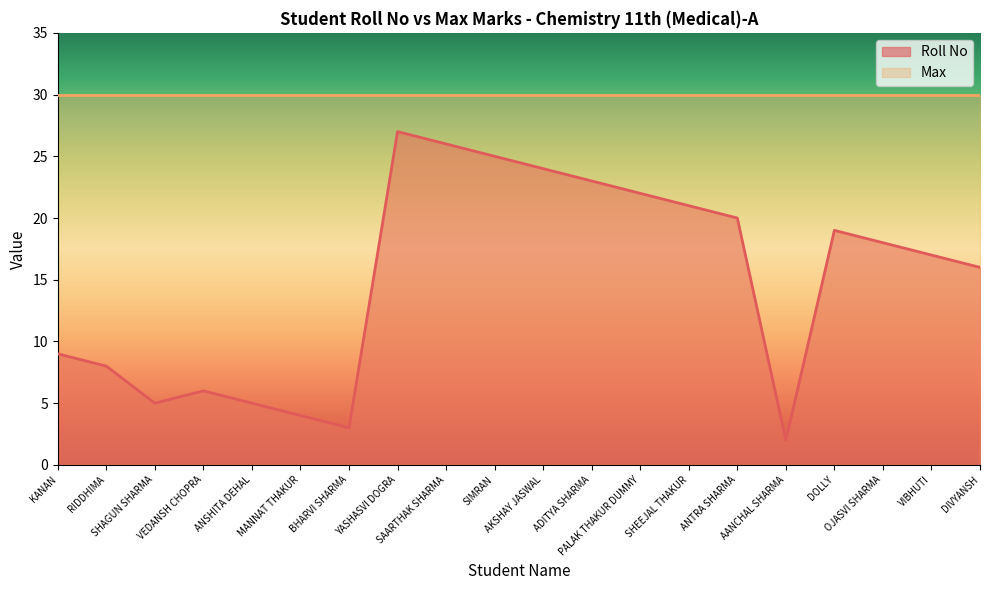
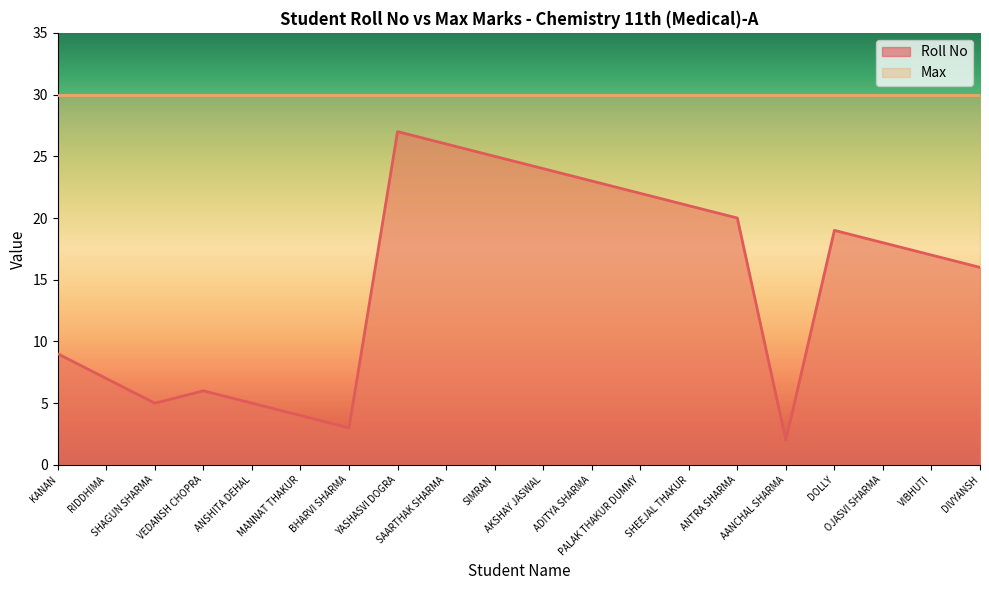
  {
    "Roll No": {
      "KANAN": 9,
-     "RIDDHIMA": 8,
+     "RIDDHIMA": 7,
      "SHAGUN SHARMA": 5,
      "VEDANSH CHOPRA": 6,
      "ANSHITA DEHAL": 5,
      "MANNAT THAKUR": 4,
      "BHARVI SHARMA": 3,
      "YASHASVI DOGRA": 27,
      "SAARTHAK SHARMA": 26,
      "SIMRAN": 25,
      "AKSHAY JASWAL": 24,
      "ADITYA SHARMA": 23,
      "PALAK THAKUR DUMMY": 22,
      "SHEEJAL THAKUR": 21,
      "ANTRA SHARMA": 20,
      "AANCHAL SHARMA": 2,
      "DOLLY": 19,
      "OJASVI SHARMA": 18,
      "VIBHUTI": 17,
      "DIVYANSH": 16
    },
    "Max": {
      "KANAN": 30,
      "RIDDHIMA": 30,
      "SHAGUN SHARMA": 30,
      "VEDANSH CHOPRA": 30,
      "ANSHITA DEHAL": 30,
      "MANNAT THAKUR": 30,
      "BHARVI SHARMA": 30,
      "YASHASVI DOGRA": 30,
      "SAARTHAK SHARMA": 30,
      "SIMRAN": 30,
      "AKSHAY JASWAL": 30,
      "ADITYA SHARMA": 30,
      "PALAK THAKUR DUMMY": 30,
      "SHEEJAL THAKUR": 30,
      "ANTRA SHARMA": 30,
      "AANCHAL SHARMA": 30,
      "DOLLY": 30,
      "OJASVI SHARMA": 30,
      "VIBHUTI": 30,
      "DIVYANSH": 30
    }
  }
